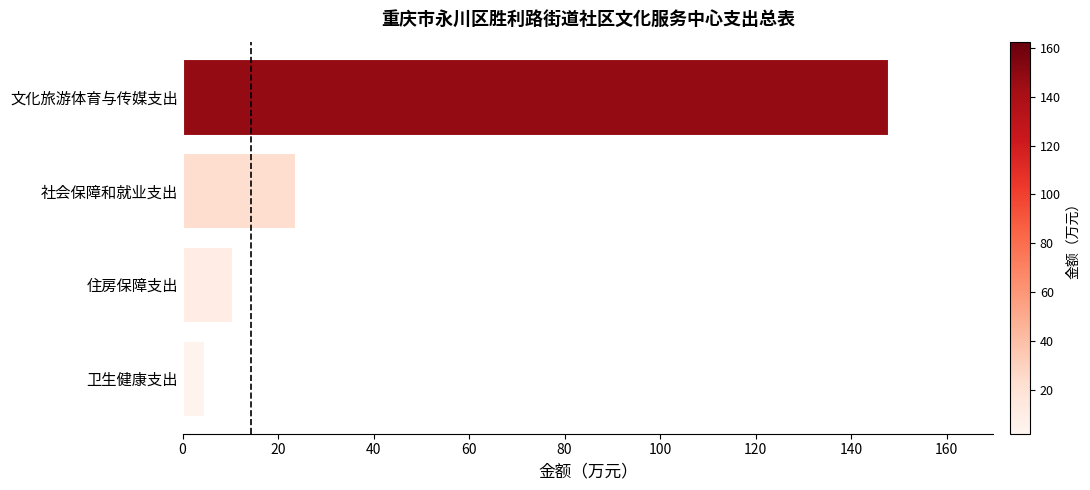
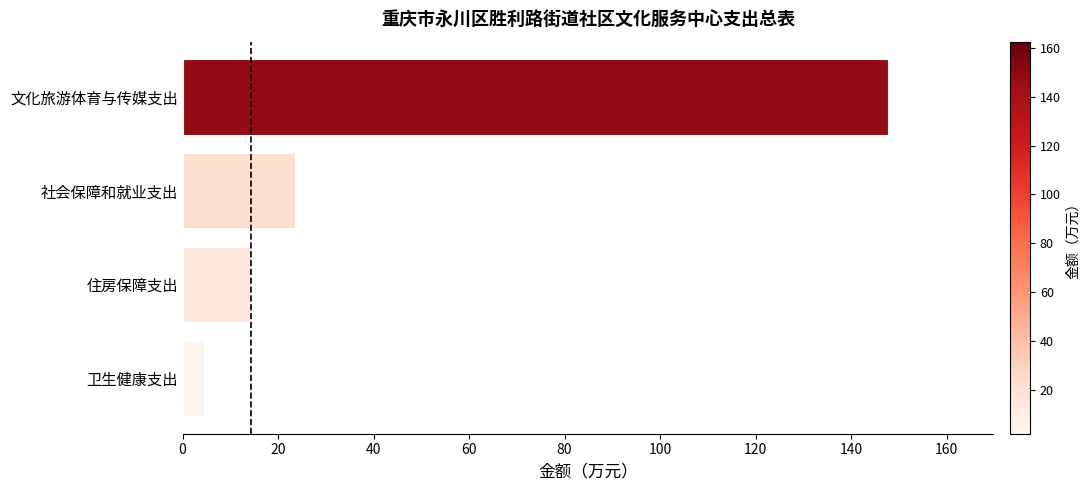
  {
    "文化旅游体育与传媒支出": 148,
    "社会保障和就业支出": 24,
-   "住房保障支出": 10,
+   "住房保障支出": 14,
    "卫生健康支出": 4
  }
